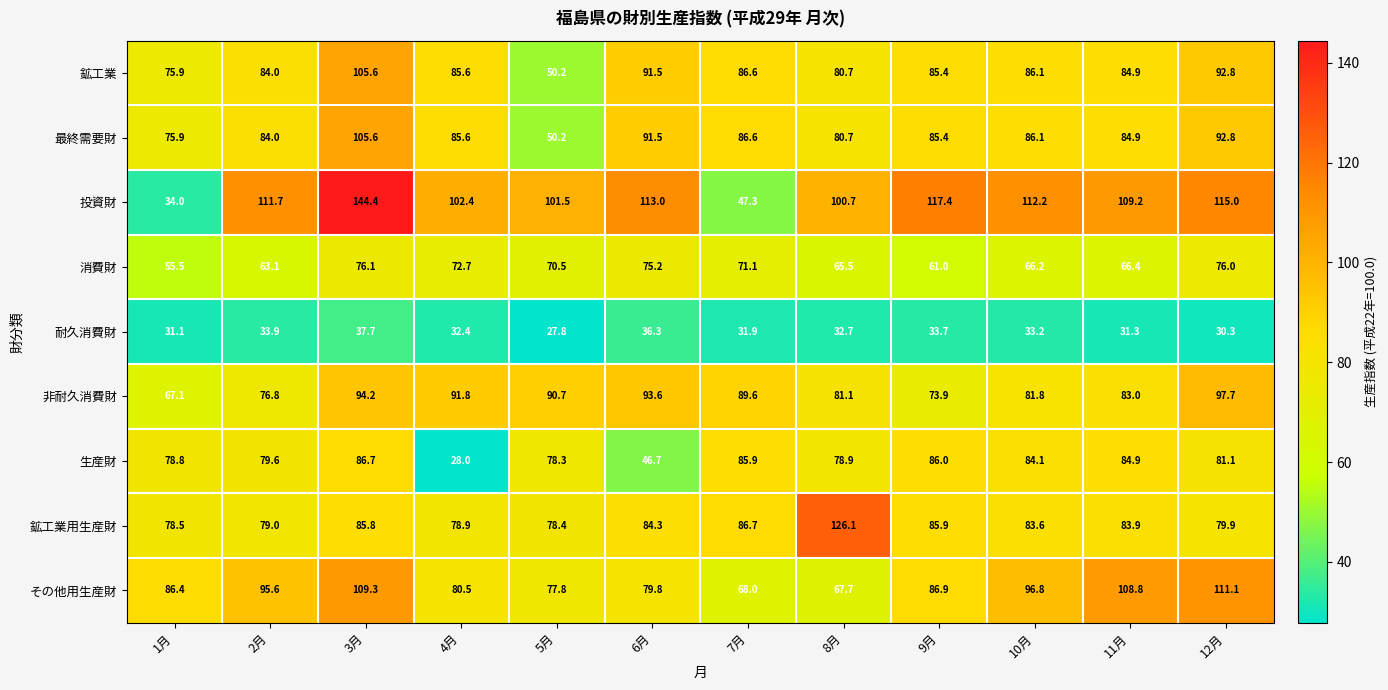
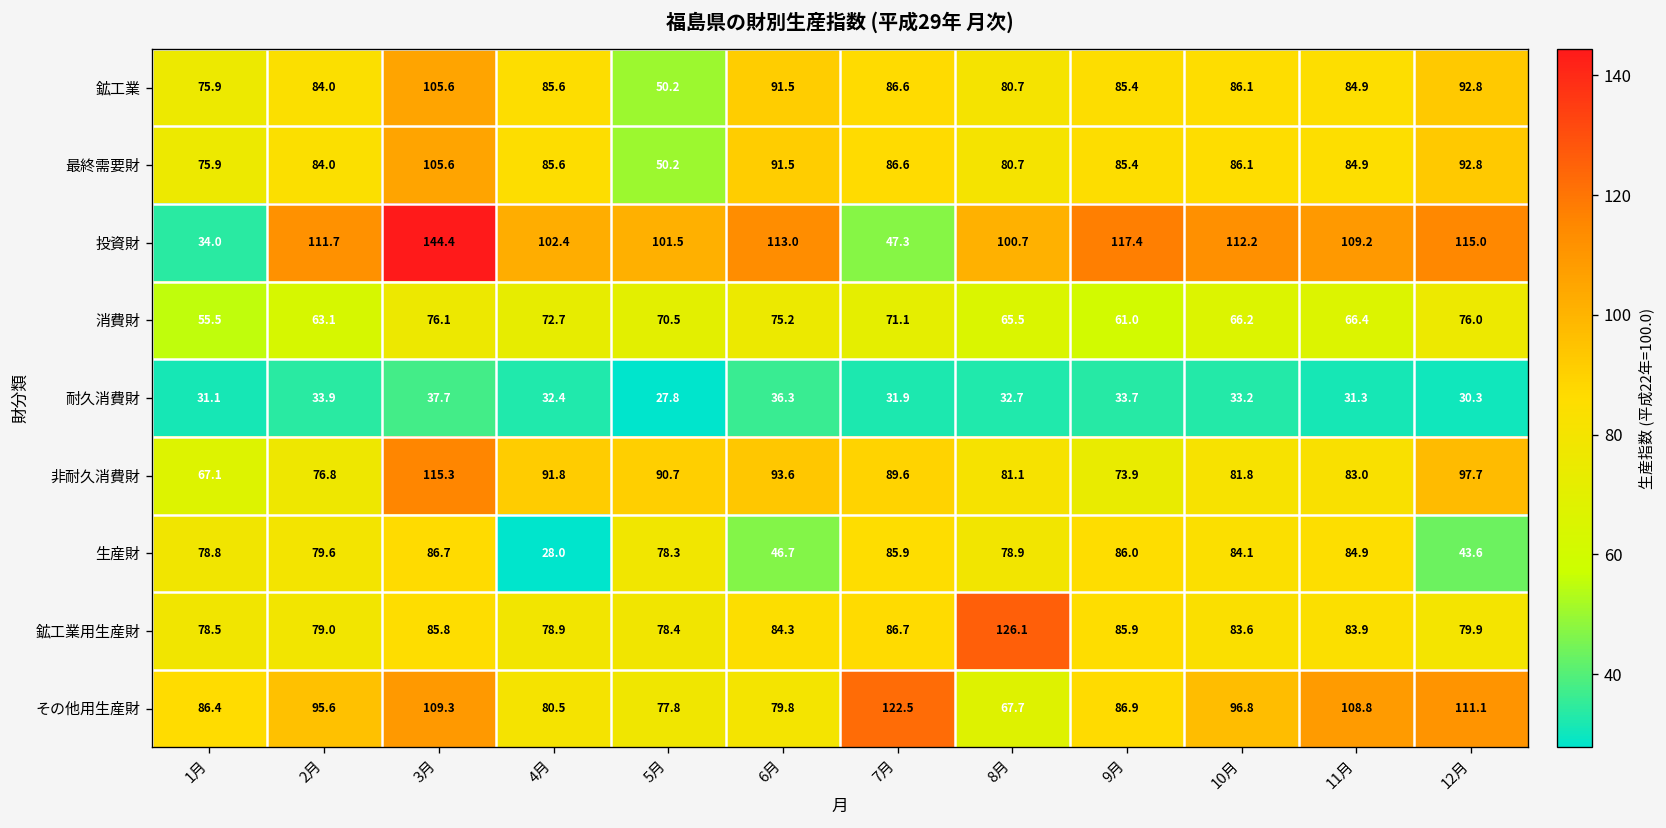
  {
    "鉱工業": {
      "1月": 75.9,
      "2月": 84.0,
      "3月": 105.6,
      "4月": 85.6,
      "5月": 50.2,
      "6月": 91.5,
      "7月": 86.6,
      "8月": 80.7,
      "9月": 85.4,
      "10月": 86.1,
      "11月": 84.9,
      "12月": 92.8
    },
    "最終需要財": {
      "1月": 75.9,
      "2月": 84.0,
      "3月": 105.6,
      "4月": 85.6,
      "5月": 50.2,
      "6月": 91.5,
      "7月": 86.6,
      "8月": 80.7,
      "9月": 85.4,
      "10月": 86.1,
      "11月": 84.9,
      "12月": 92.8
    },
    "投資財": {
      "1月": 34.0,
      "2月": 111.7,
      "3月": 144.4,
      "4月": 102.4,
      "5月": 101.5,
      "6月": 113.0,
      "7月": 47.3,
      "8月": 100.7,
      "9月": 117.4,
      "10月": 112.2,
      "11月": 109.2,
      "12月": 115.0
    },
    "消費財": {
      "1月": 55.5,
      "2月": 63.1,
      "3月": 76.1,
      "4月": 72.7,
      "5月": 70.5,
      "6月": 75.2,
      "7月": 71.1,
      "8月": 65.5,
      "9月": 61.0,
      "10月": 66.2,
      "11月": 66.4,
      "12月": 76.0
    },
    "耐久消費財": {
      "1月": 31.1,
      "2月": 33.9,
      "3月": 37.7,
      "4月": 32.4,
      "5月": 27.8,
      "6月": 36.3,
      "7月": 31.9,
      "8月": 32.7,
      "9月": 33.7,
      "10月": 33.2,
      "11月": 31.3,
      "12月": 30.3
    },
    "非耐久消費財": {
      "1月": 67.1,
      "2月": 76.8,
-     "3月": 94.2,
+     "3月": 115.3,
      "4月": 91.8,
      "5月": 90.7,
      "6月": 93.6,
      "7月": 89.6,
      "8月": 81.1,
      "9月": 73.9,
      "10月": 81.8,
      "11月": 83.0,
      "12月": 97.7
    },
    "生産財": {
      "1月": 78.8,
      "2月": 79.6,
      "3月": 86.7,
      "4月": 28.0,
      "5月": 78.3,
      "6月": 46.7,
      "7月": 85.9,
      "8月": 78.9,
      "9月": 86.0,
      "10月": 84.1,
      "11月": 84.9,
-     "12月": 81.1
+     "12月": 43.6
    },
    "鉱工業用生産財": {
      "1月": 78.5,
      "2月": 79.0,
      "3月": 85.8,
      "4月": 78.9,
      "5月": 78.4,
      "6月": 84.3,
      "7月": 86.7,
      "8月": 126.1,
      "9月": 85.9,
      "10月": 83.6,
      "11月": 83.9,
      "12月": 79.9
    },
    "その他用生産財": {
      "1月": 86.4,
      "2月": 95.6,
      "3月": 109.3,
      "4月": 80.5,
      "5月": 77.8,
      "6月": 79.8,
-     "7月": 68.0,
+     "7月": 122.5,
      "8月": 67.7,
      "9月": 86.9,
      "10月": 96.8,
      "11月": 108.8,
      "12月": 111.1
    }
  }
